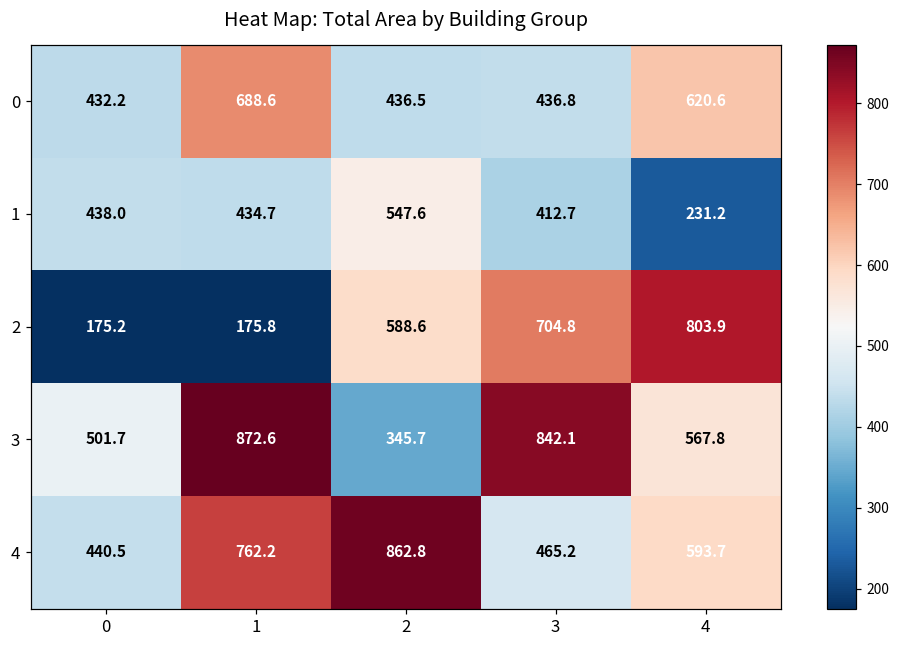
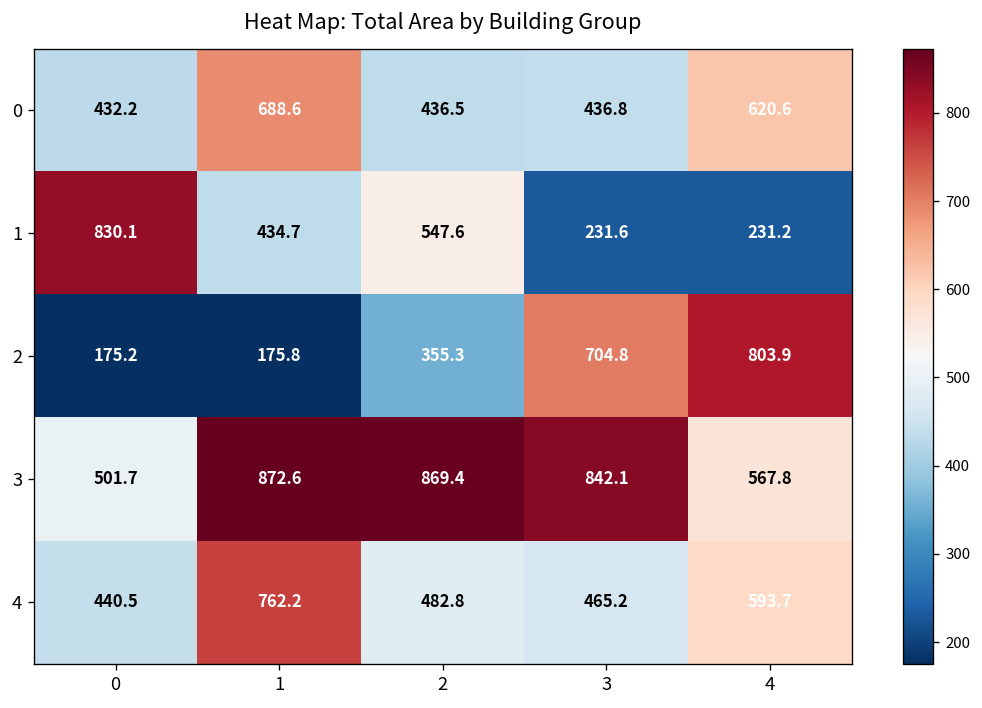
  {
    "0": {
      "0": 432.2,
      "1": 688.6,
      "2": 436.5,
      "3": 436.8,
      "4": 620.6
    },
    "1": {
-     "0": 438.0,
+     "0": 830.1,
      "1": 434.7,
      "2": 547.6,
-     "3": 412.7,
+     "3": 231.6,
      "4": 231.2
    },
    "2": {
      "0": 175.2,
      "1": 175.8,
-     "2": 588.6,
+     "2": 355.3,
      "3": 704.8,
      "4": 803.9
    },
    "3": {
      "0": 501.7,
      "1": 872.6,
-     "2": 345.7,
+     "2": 869.4,
      "3": 842.1,
      "4": 567.8
    },
    "4": {
      "0": 440.5,
      "1": 762.2,
-     "2": 862.8,
+     "2": 482.8,
      "3": 465.2,
      "4": 593.7
    }
  }
